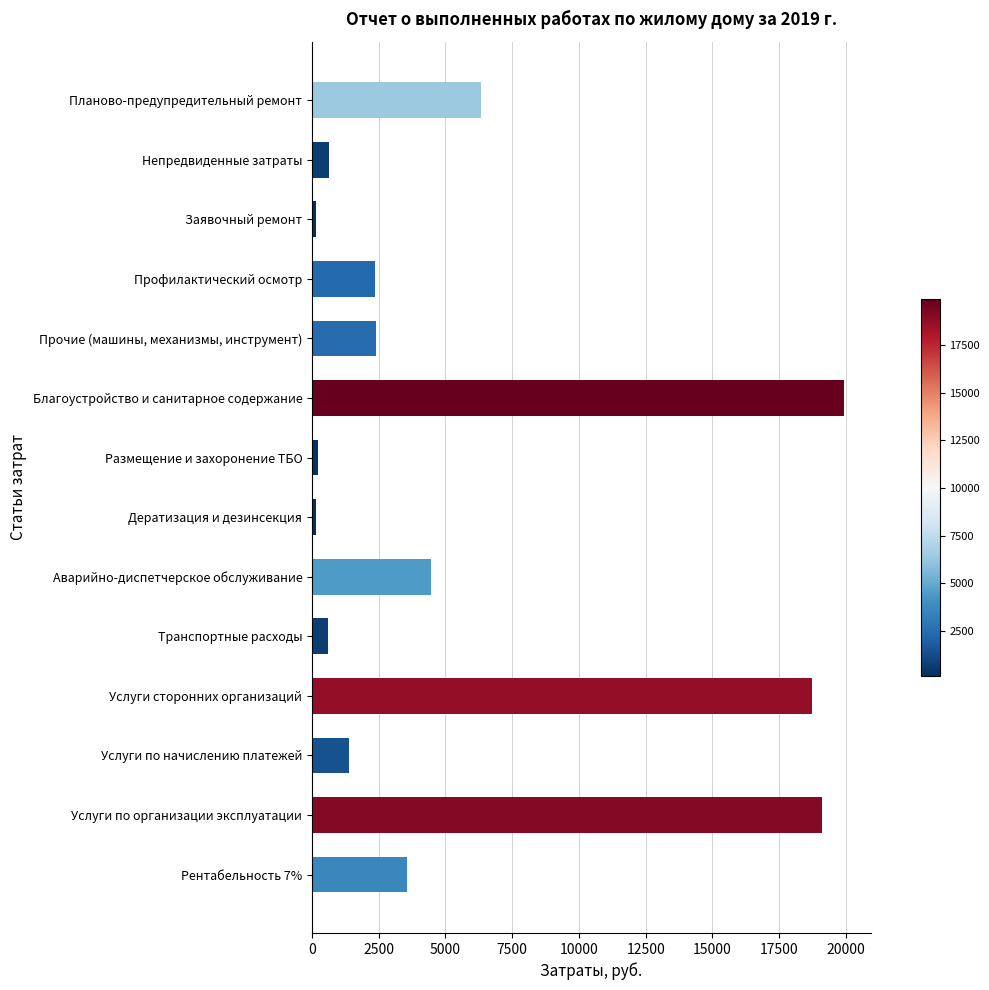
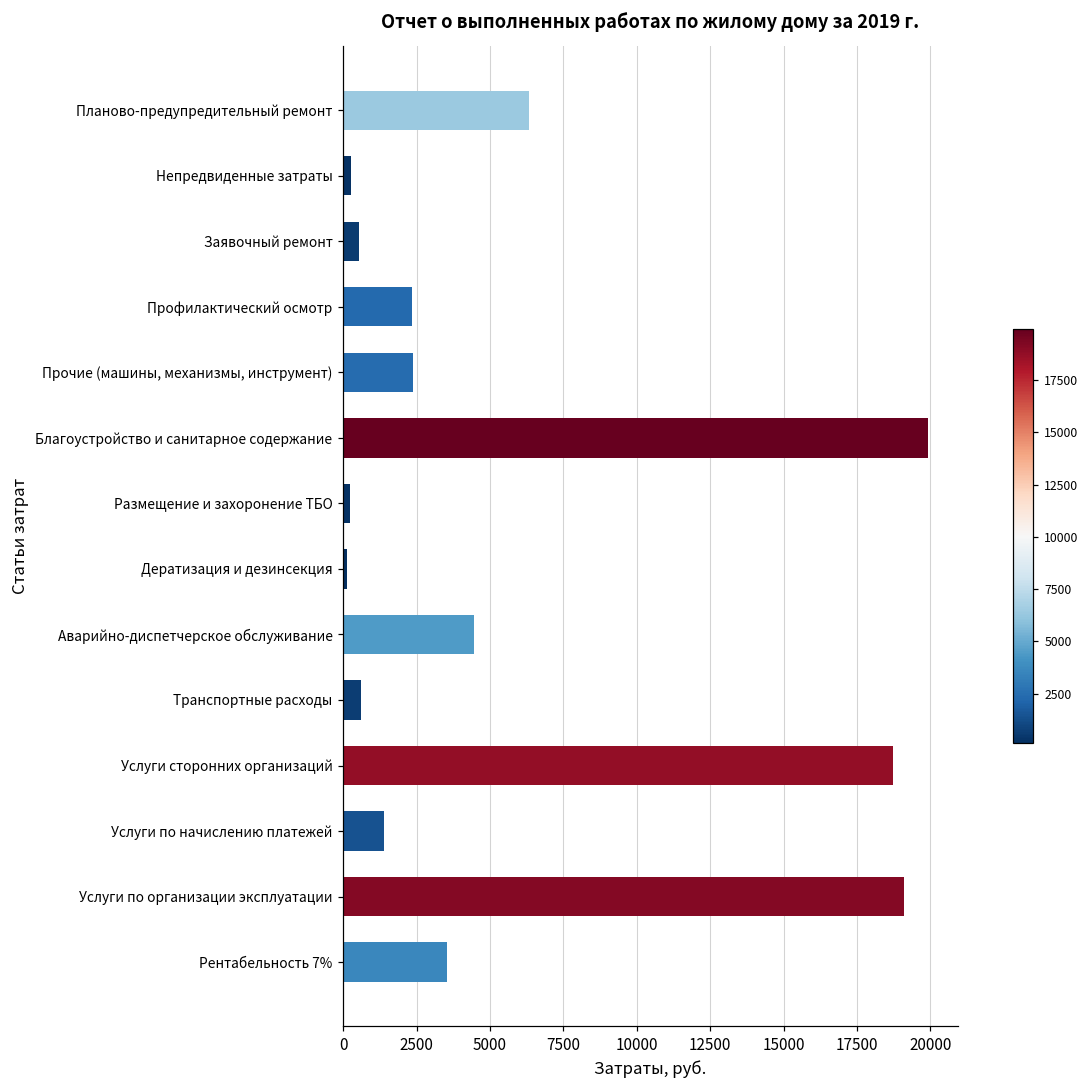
  {
    "Планово-предупредительный ремонт": 6300,
-   "Непредвиденные затраты": 600,
-   "Заявочный ремонт": 200,
+   "Непредвиденные затраты": 300,
+   "Заявочный ремонт": 500,
    "Профилактический осмотр": 2300,
    "Прочие (машины, механизмы, инструмент)": 2400,
    "Благоустройство и санитарное содержание": 19900,
    "Размещение и захоронение ТБО": 200,
    "Дератизация и дезинсекция": 100,
    "Аварийно-диспетчерское обслуживание": 4500,
    "Транспортные расходы": 600,
    "Услуги сторонних организаций": 18700,
    "Услуги по начислению платежей": 1400,
    "Услуги по организации эксплуатации": 19100,
    "Рентабельность 7%": 3600
  }
